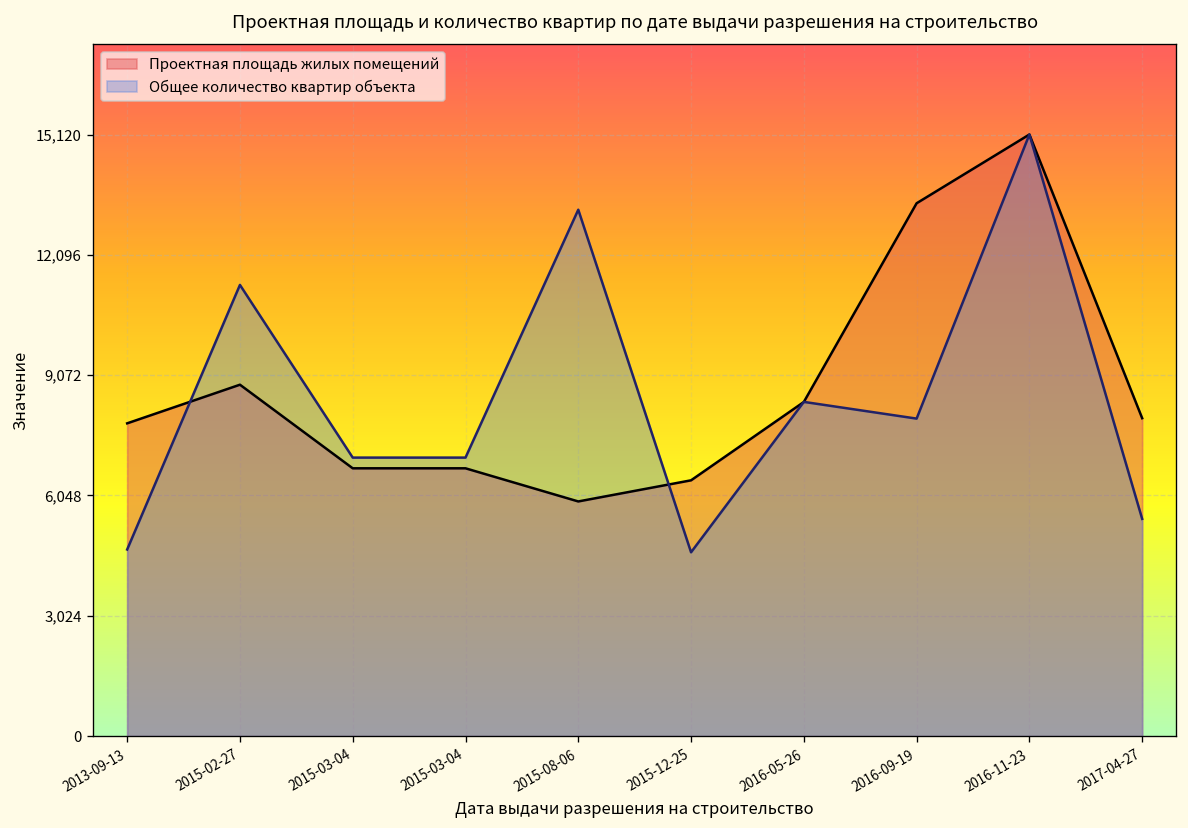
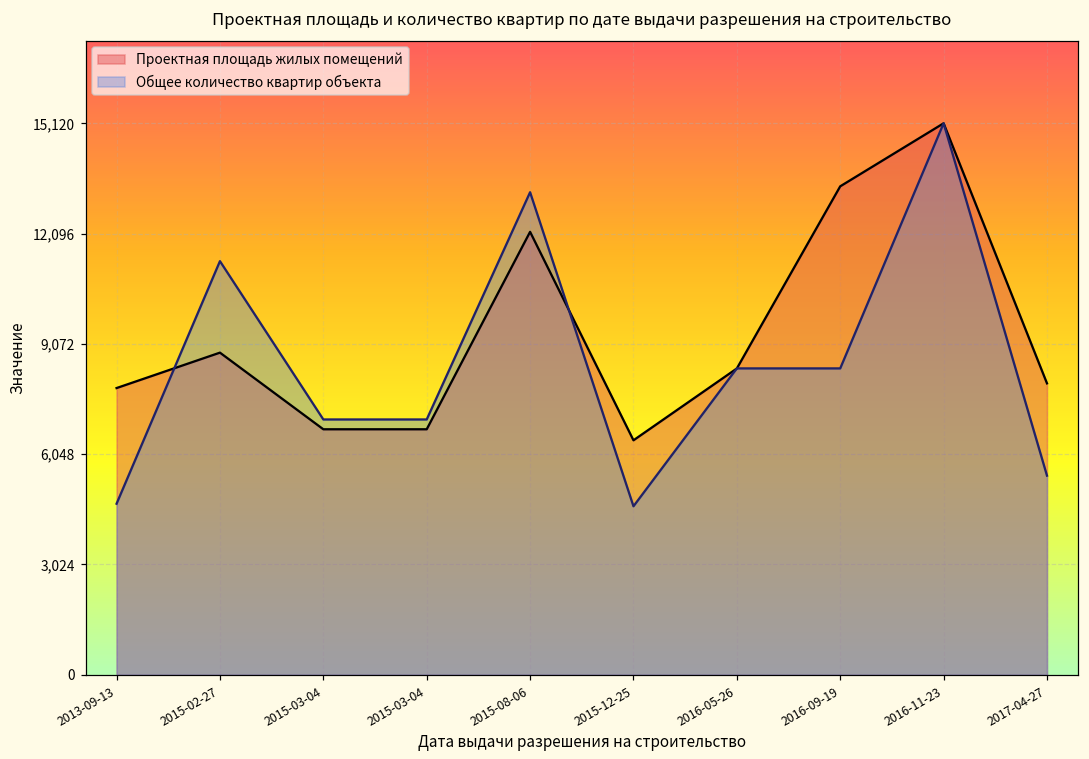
  {
    "Проектная площадь жилых помещений": {
      "2013-09-13": "7,900",
      "2015-02-27": "8,800",
-     "2015-08-06": "5,900",
+     "2015-08-06": "12,100",
      "2015-12-25": "6,400",
      "2016-09-19": "13,400",
      "2017-04-27": "8,000"
    },
    "Общее количество квартир объекта": {
      "2013-09-13": "4,700",
      "2015-02-27": "11,300",
      "2015-08-06": "13,200",
      "2015-12-25": "4,600",
-     "2016-09-19": "8,000",
+     "2016-09-19": "8,400",
      "2017-04-27": "5,500"
    }
  }
